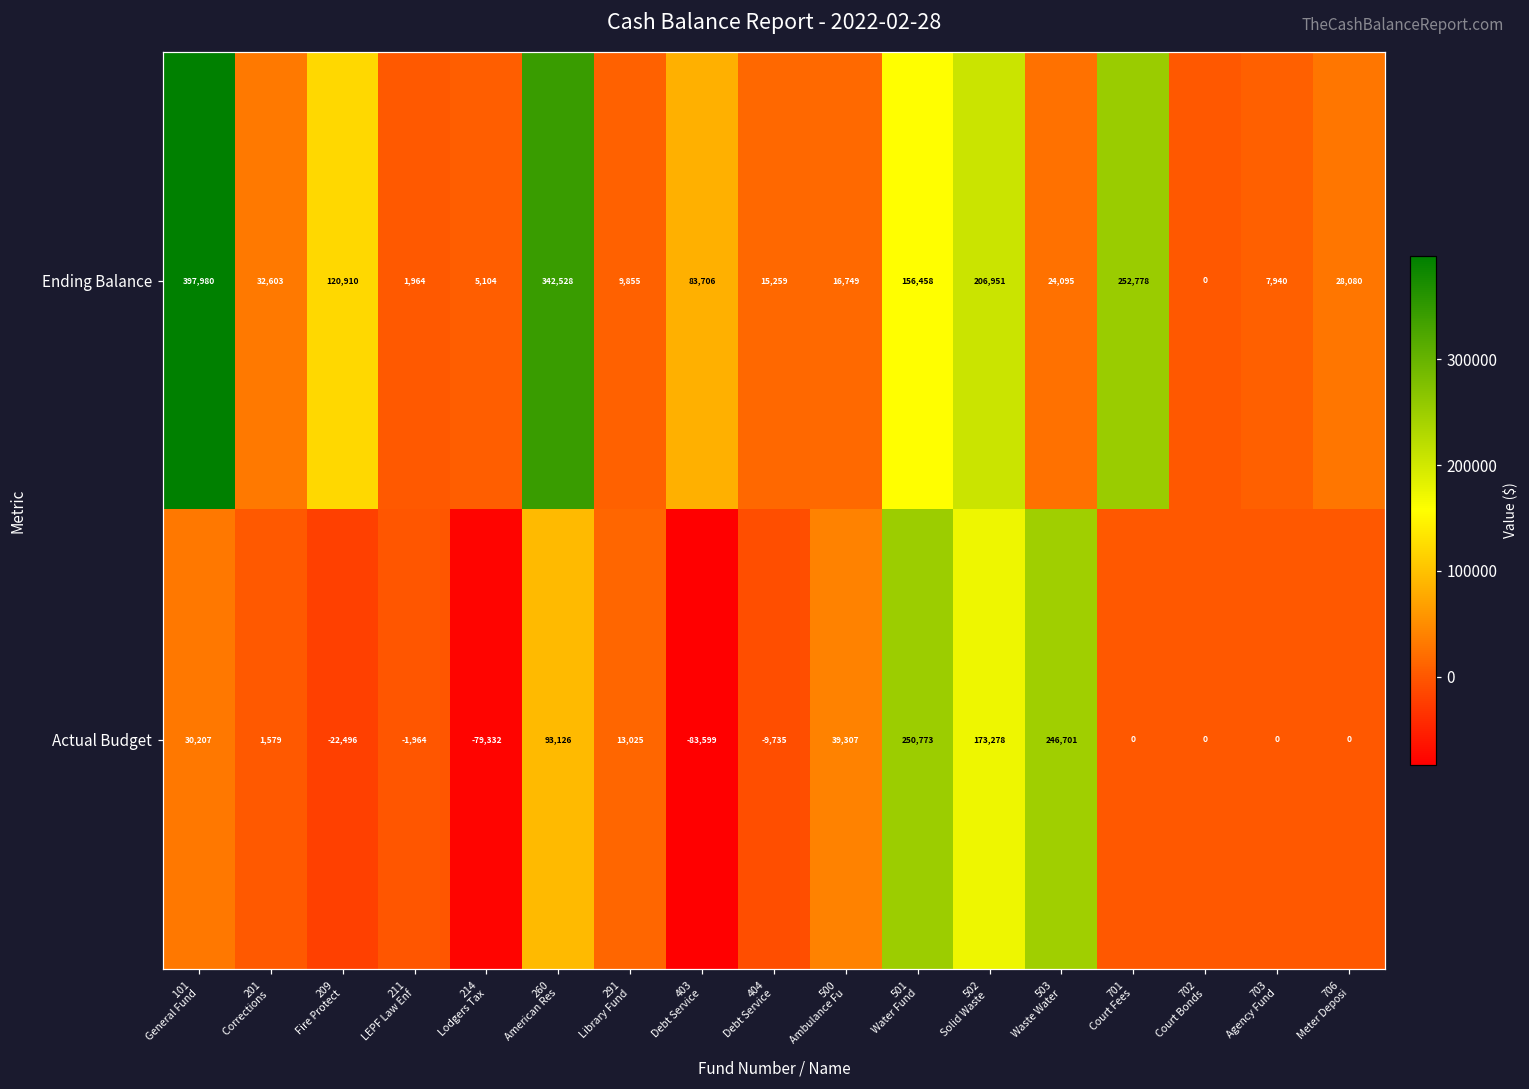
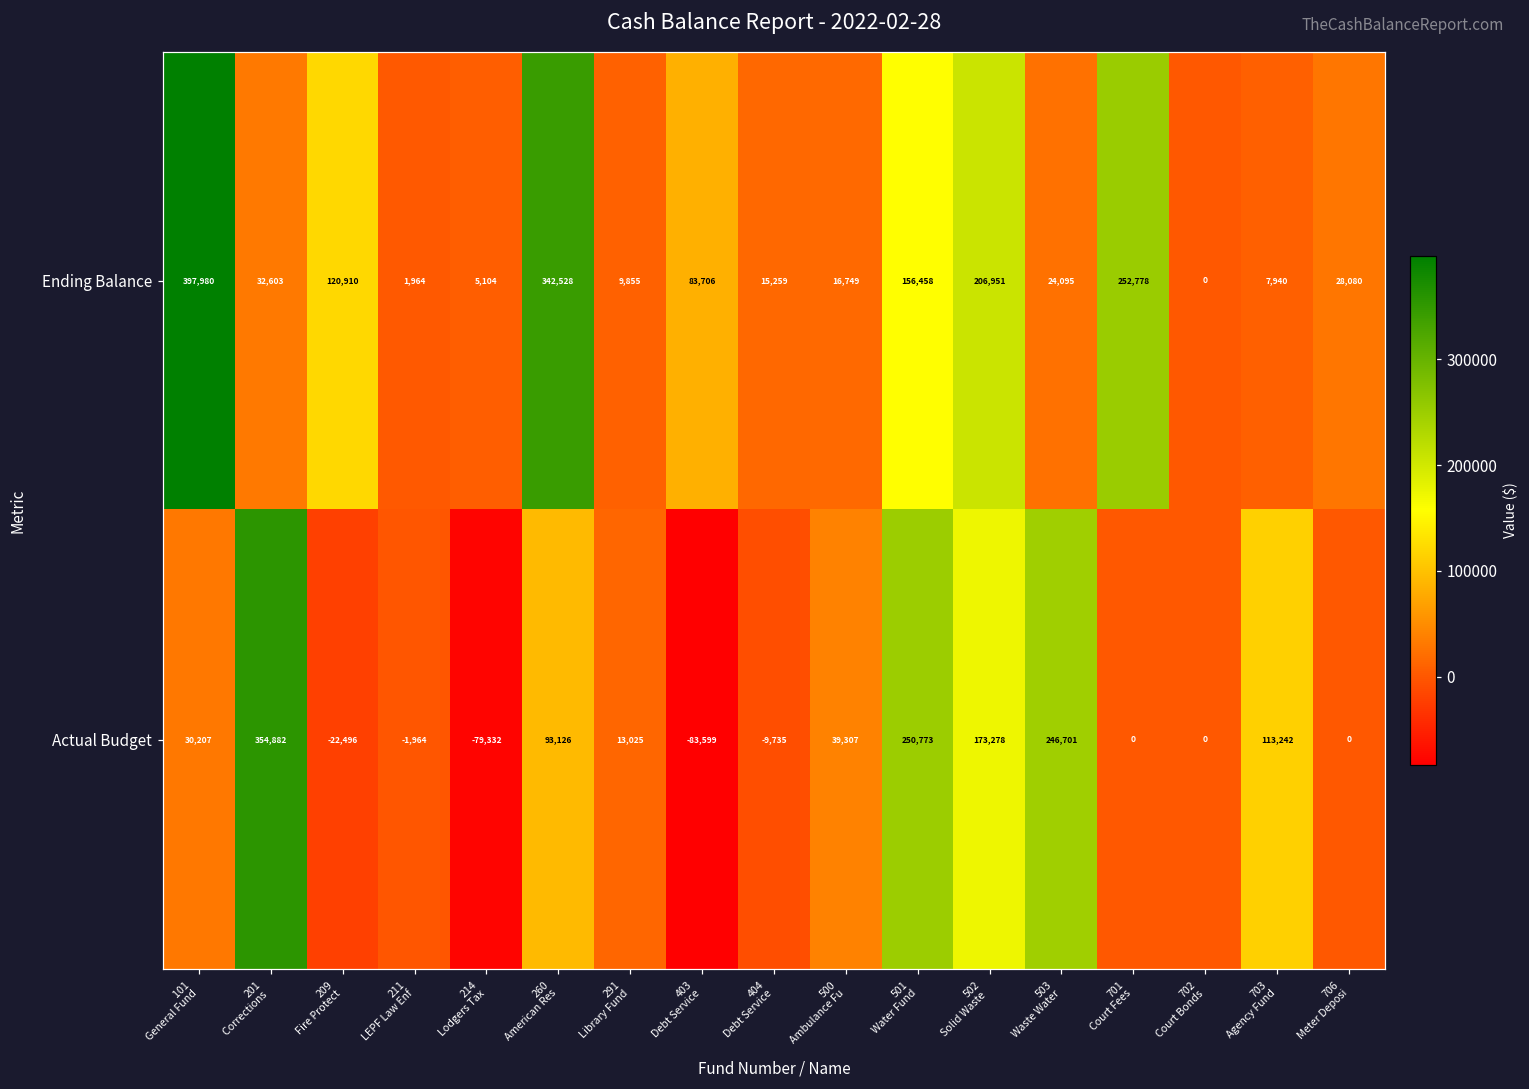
  {
    "Ending Balance": {
      "101 General Fund": "397,980",
      "201 Corrections": "32,603",
      "209 Fire Protect": "120,910",
      "211 LEPF Law Enf": "1,964",
      "214 Lodgers Tax": "5,104",
      "260 American Res": "342,528",
      "291 Library Fund": "9,855",
      "403 Debt Service": "83,706",
      "404 Debt Service": "15,259",
      "500 Ambulance Fu": "16,749",
      "501 Water Fund": "156,458",
      "502 Solid Waste": "206,951",
      "503 Waste Water": "24,095",
      "701 Court Fees": "252,778",
      "702 Court Bonds": "0",
      "703 Agency Fund": "7,940",
      "706 Meter Deposi": "28,080"
    },
    "Actual Budget": {
      "101 General Fund": "30,207",
-     "201 Corrections": "1,579",
+     "201 Corrections": "354,882",
      "209 Fire Protect": "-22,496",
      "211 LEPF Law Enf": "-1,964",
      "214 Lodgers Tax": "-79,332",
      "260 American Res": "93,126",
      "291 Library Fund": "13,025",
      "403 Debt Service": "-83,599",
      "404 Debt Service": "-9,735",
      "500 Ambulance Fu": "39,307",
      "501 Water Fund": "250,773",
      "502 Solid Waste": "173,278",
      "503 Waste Water": "246,701",
      "701 Court Fees": "0",
      "702 Court Bonds": "0",
-     "703 Agency Fund": "0",
+     "703 Agency Fund": "113,242",
      "706 Meter Deposi": "0"
    }
  }
